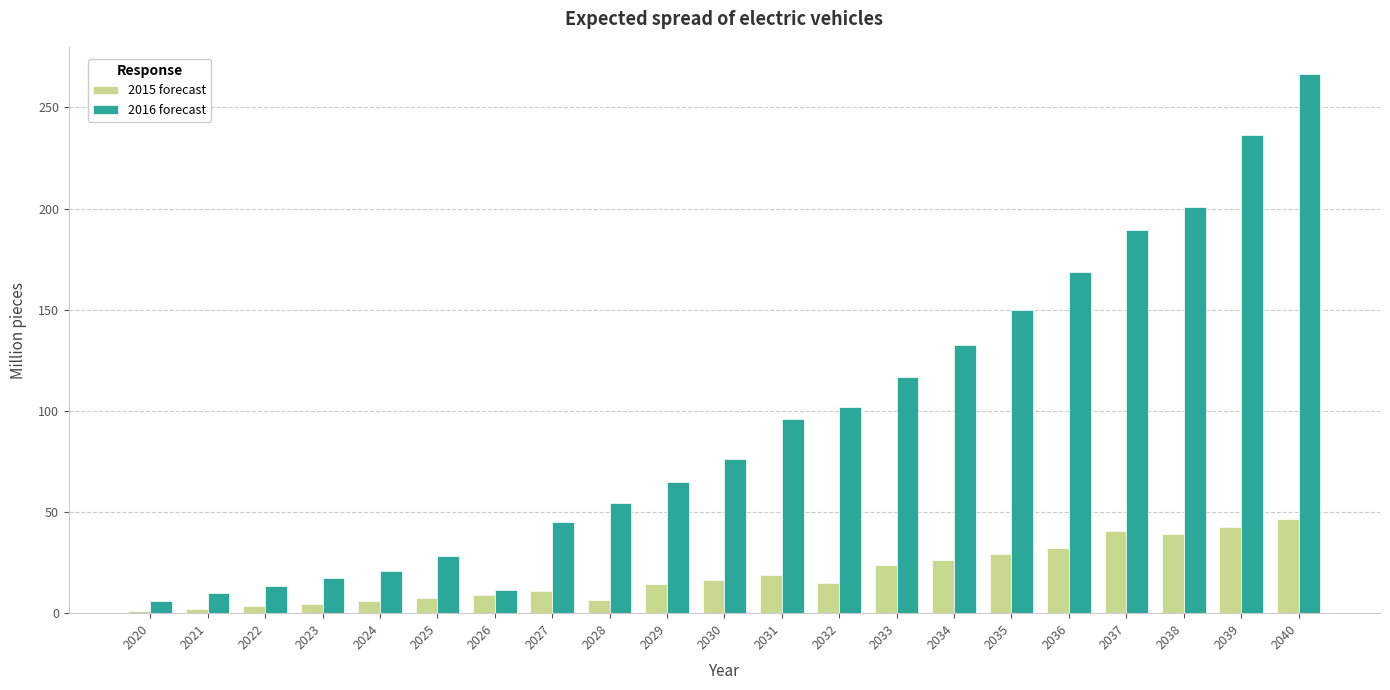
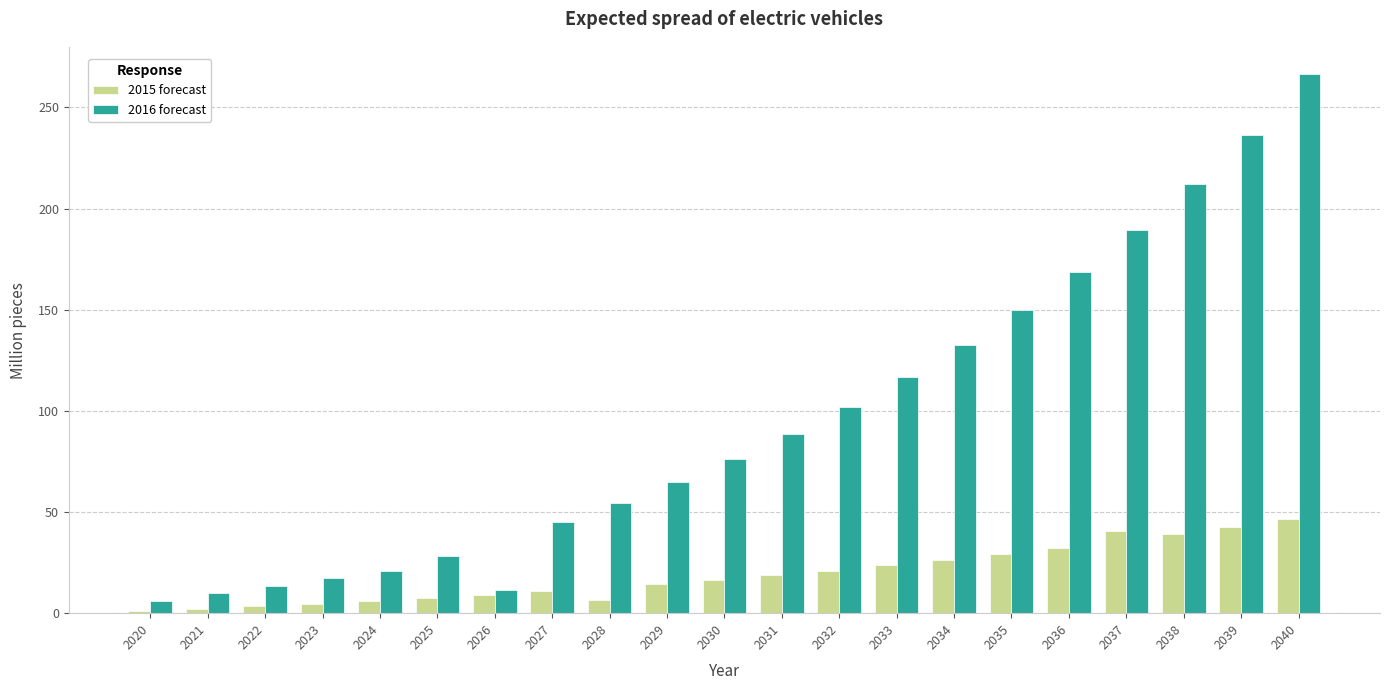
  {
    "2015 forecast": {
      "2021": 2,
      "2022": 3,
      "2023": 5,
      "2024": 6,
      "2025": 8,
      "2026": 9,
      "2027": 11,
      "2028": 6,
      "2029": 14,
      "2030": 17,
      "2031": 19,
-     "2032": 15,
+     "2032": 21,
      "2033": 24,
      "2034": 26,
      "2035": 29,
      "2036": 32,
      "2037": 40,
      "2038": 39,
      "2039": 43,
      "2040": 47
    },
    "2016 forecast": {
      "2020": 6,
      "2021": 10,
      "2022": 14,
      "2023": 17,
      "2024": 21,
      "2025": 28,
      "2026": 11,
      "2027": 45,
      "2028": 55,
      "2029": 65,
      "2030": 76,
-     "2031": 96,
+     "2031": 88,
      "2032": 102,
      "2033": 117,
      "2034": 132,
      "2035": 150,
      "2036": 169,
      "2037": 189,
-     "2038": 201,
+     "2038": 212,
      "2039": 236,
      "2040": 266
    }
  }
